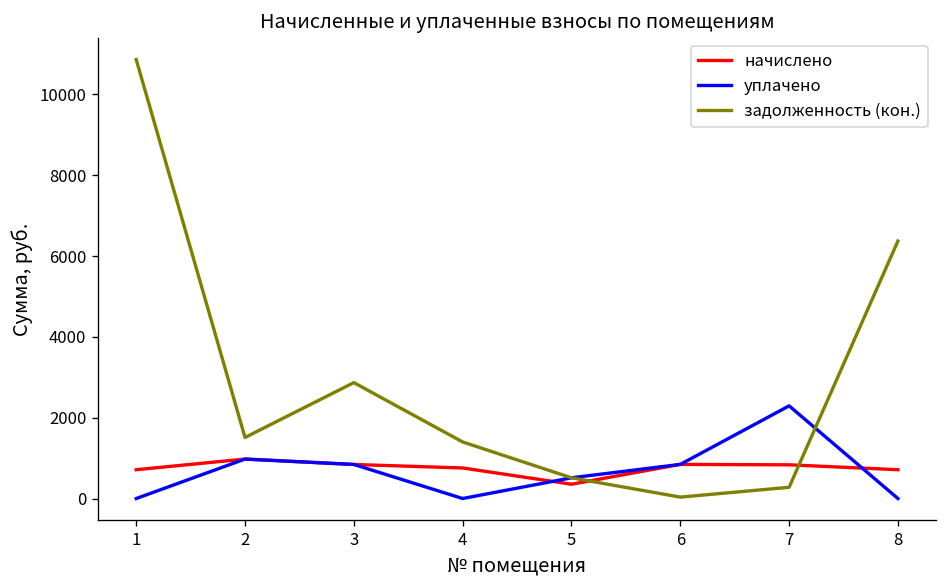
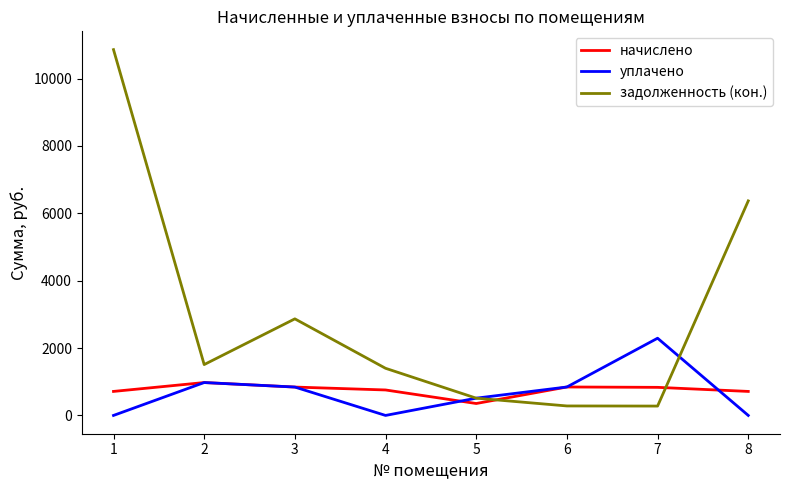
  {
    "начислено": {
      "1": 700,
      "4": 800,
      "5": 400,
      "7": 800,
      "8": 700
    },
    "уплачено": {
      "1": 0,
      "4": 0,
      "7": 2300,
      "8": 0
    },
    "задолженность (кон.)": {
      "1": 10900,
      "2": 1500,
      "3": 2900,
      "4": 1400,
-     "6": 0,
+     "6": 300,
      "7": 300,
      "8": 6400
    }
  }
